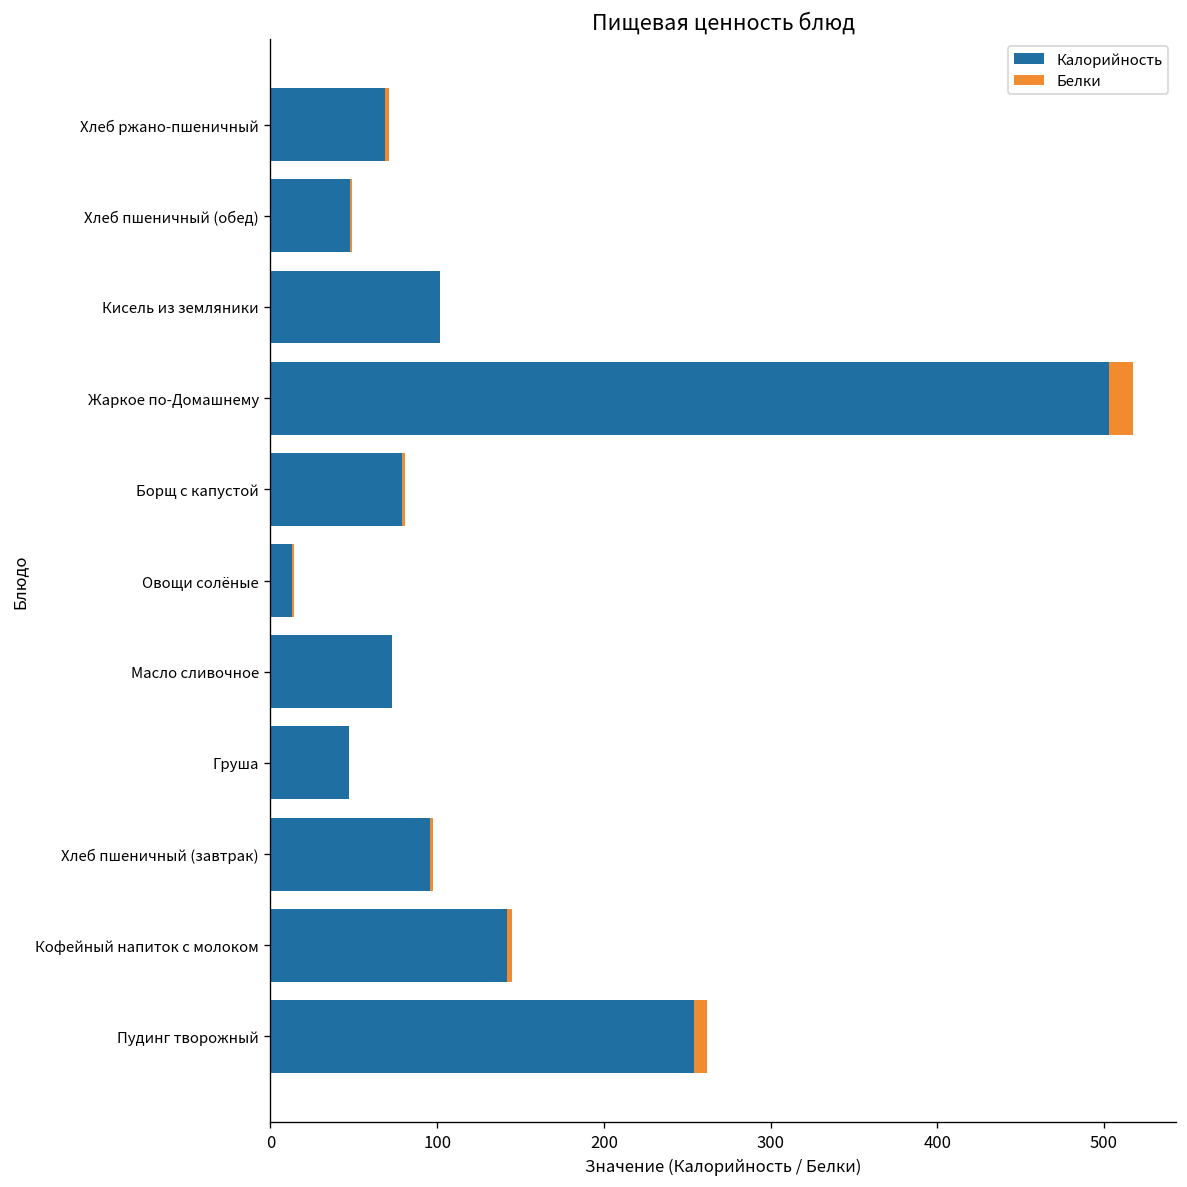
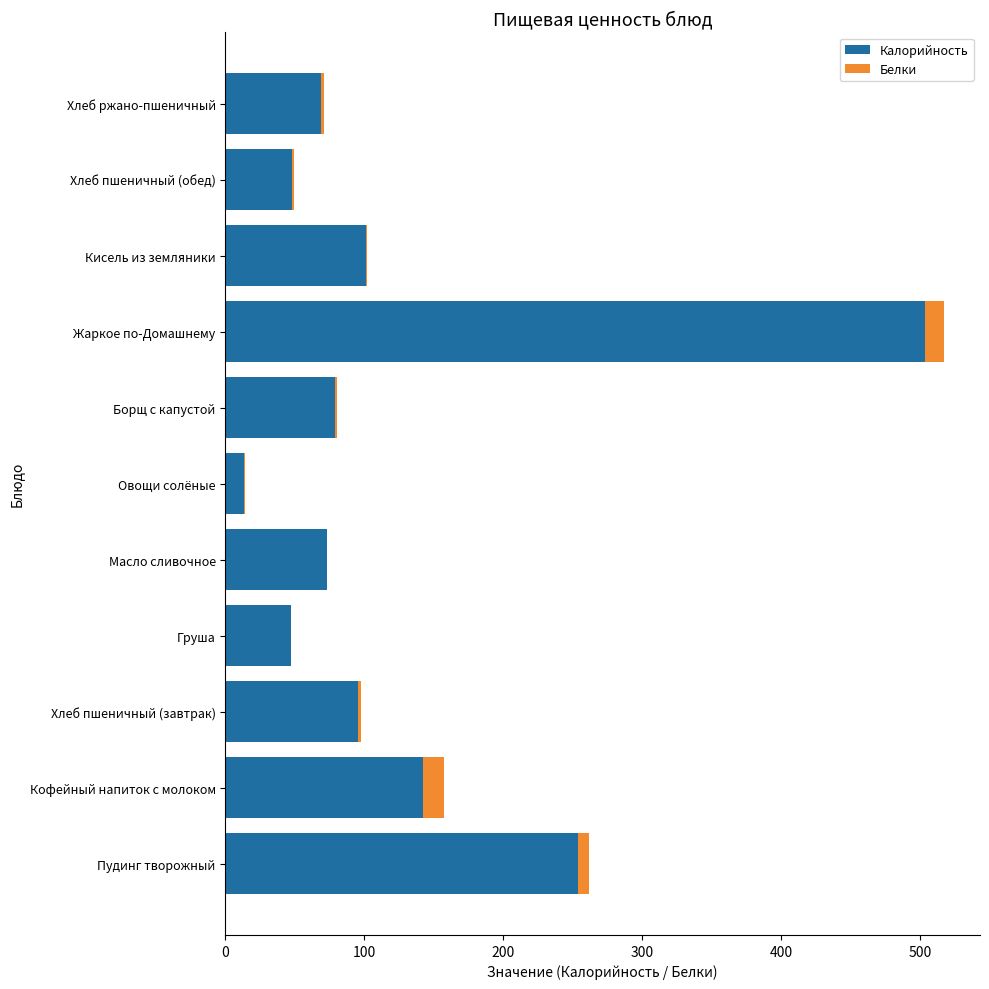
  {
    "Калорийность": {
      "Хлеб ржано-пшеничный": 69,
      "Хлеб пшеничный (обед)": 48,
      "Кисель из земляники": 102,
      "Жаркое по-Домашнему": 503,
      "Борщ с капустой": 79,
      "Овощи солёные": 13,
      "Масло сливочное": 73,
      "Груша": 47,
      "Хлеб пшеничный (завтрак)": 96,
      "Кофейный напиток с молоком": 142,
      "Пудинг творожный": 254
    },
    "Белки": {
      "Хлеб ржано-пшеничный": 2,
      "Жаркое по-Домашнему": 14,
      "Борщ с капустой": 2,
      "Хлеб пшеничный (завтрак)": 2,
-     "Кофейный напиток с молоком": 3,
+     "Кофейный напиток с молоком": 16,
      "Пудинг творожный": 8
    }
  }
